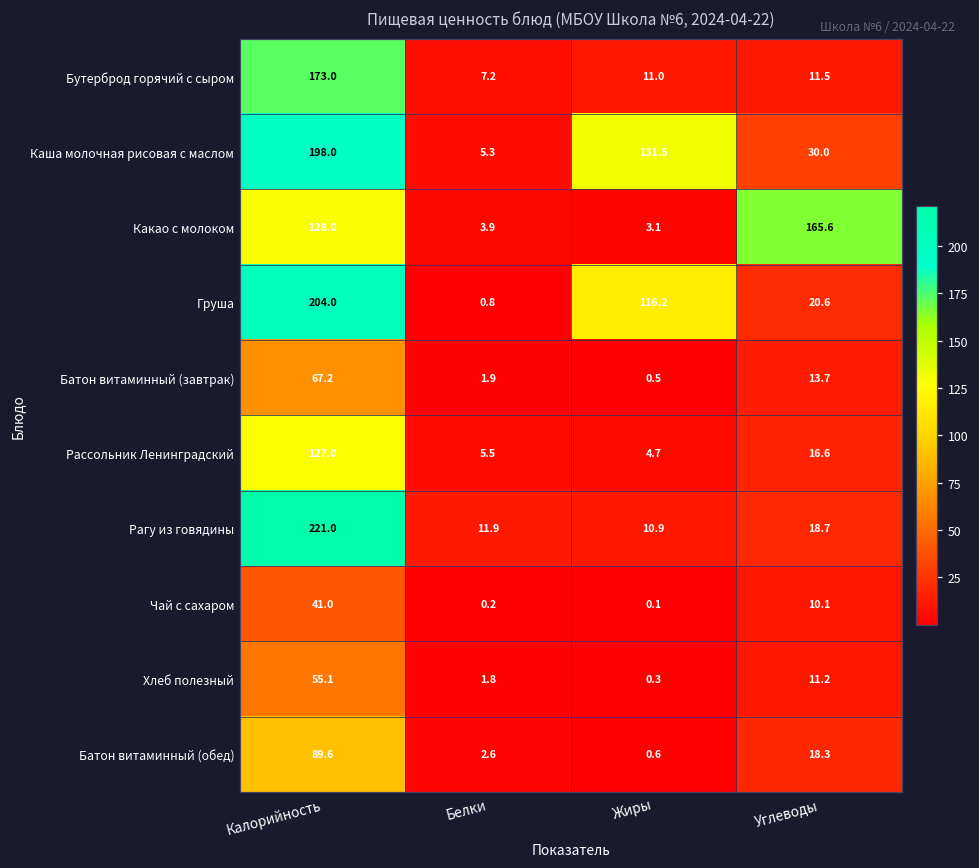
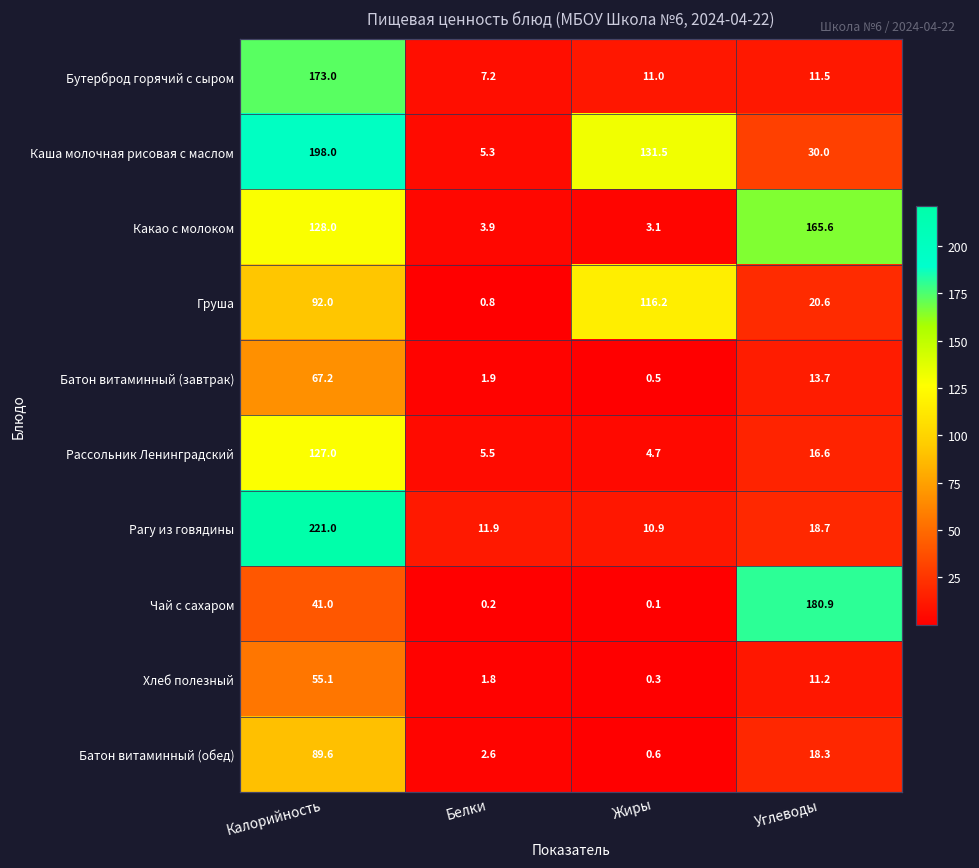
  {
    "Бутерброд горячий с сыром": {
      "Калорийность": 173.0,
      "Белки": 7.2,
      "Жиры": 11.0,
      "Углеводы": 11.5
    },
    "Каша молочная рисовая с маслом": {
      "Калорийность": 198.0,
      "Белки": 5.3,
      "Жиры": 131.5,
      "Углеводы": 30.0
    },
    "Какао с молоком": {
      "Калорийность": 128.0,
      "Белки": 3.9,
      "Жиры": 3.1,
      "Углеводы": 165.6
    },
    "Груша": {
-     "Калорийность": 204.0,
+     "Калорийность": 92.0,
      "Белки": 0.8,
      "Жиры": 116.2,
      "Углеводы": 20.6
    },
    "Батон витаминный (завтрак)": {
      "Калорийность": 67.2,
      "Белки": 1.9,
      "Жиры": 0.5,
      "Углеводы": 13.7
    },
    "Рассольник Ленинградский": {
      "Калорийность": 127.0,
      "Белки": 5.5,
      "Жиры": 4.7,
      "Углеводы": 16.6
    },
    "Рагу из говядины": {
      "Калорийность": 221.0,
      "Белки": 11.9,
      "Жиры": 10.9,
      "Углеводы": 18.7
    },
    "Чай с сахаром": {
      "Калорийность": 41.0,
      "Белки": 0.2,
      "Жиры": 0.1,
-     "Углеводы": 10.1
+     "Углеводы": 180.9
    },
    "Хлеб полезный": {
      "Калорийность": 55.1,
      "Белки": 1.8,
      "Жиры": 0.3,
      "Углеводы": 11.2
    },
    "Батон витаминный (обед)": {
      "Калорийность": 89.6,
      "Белки": 2.6,
      "Жиры": 0.6,
      "Углеводы": 18.3
    }
  }
